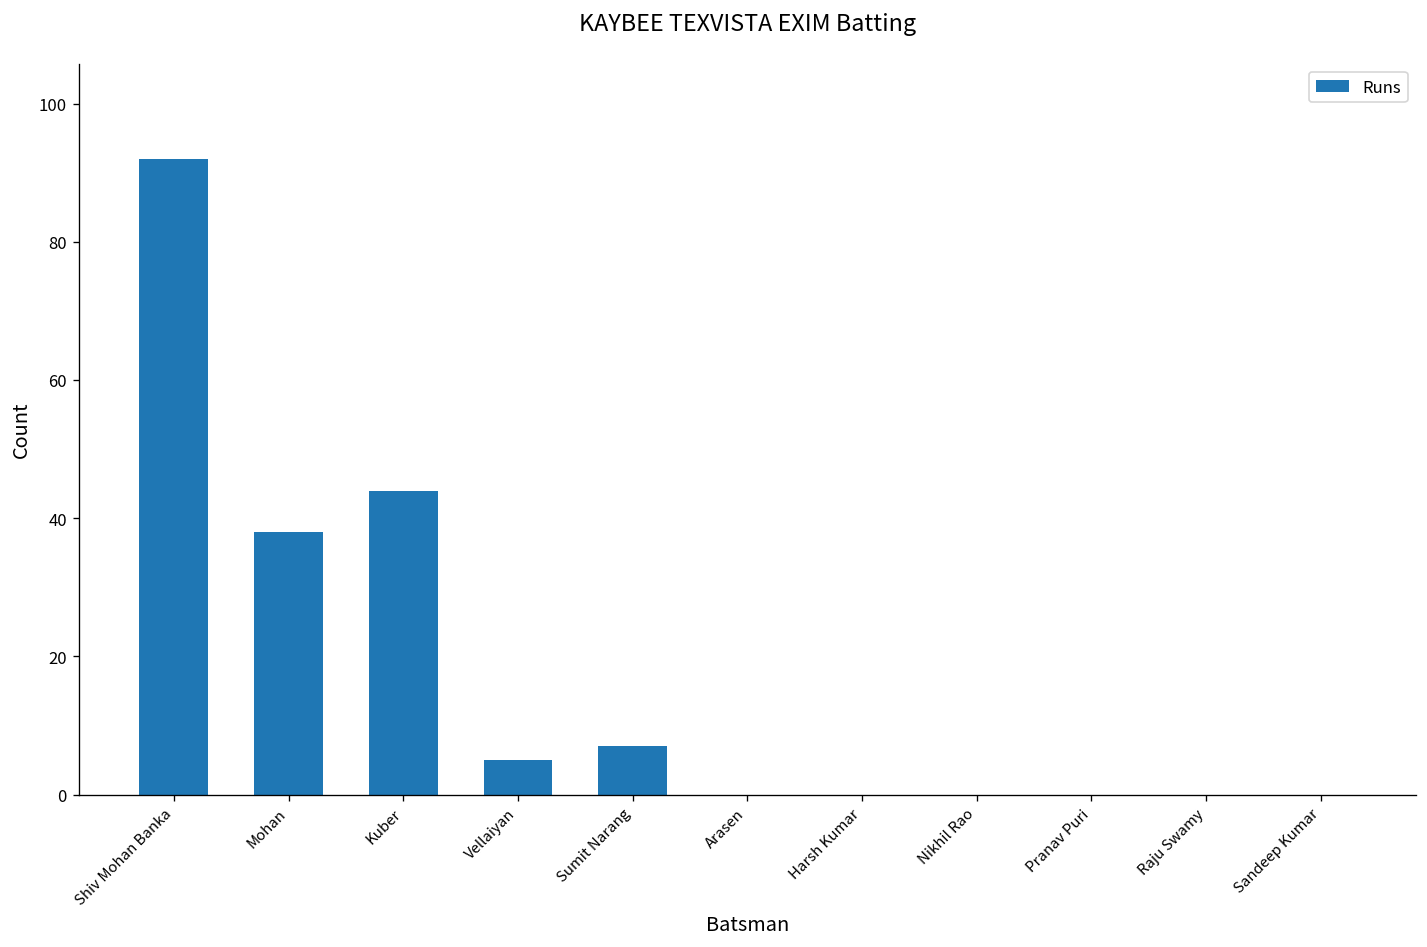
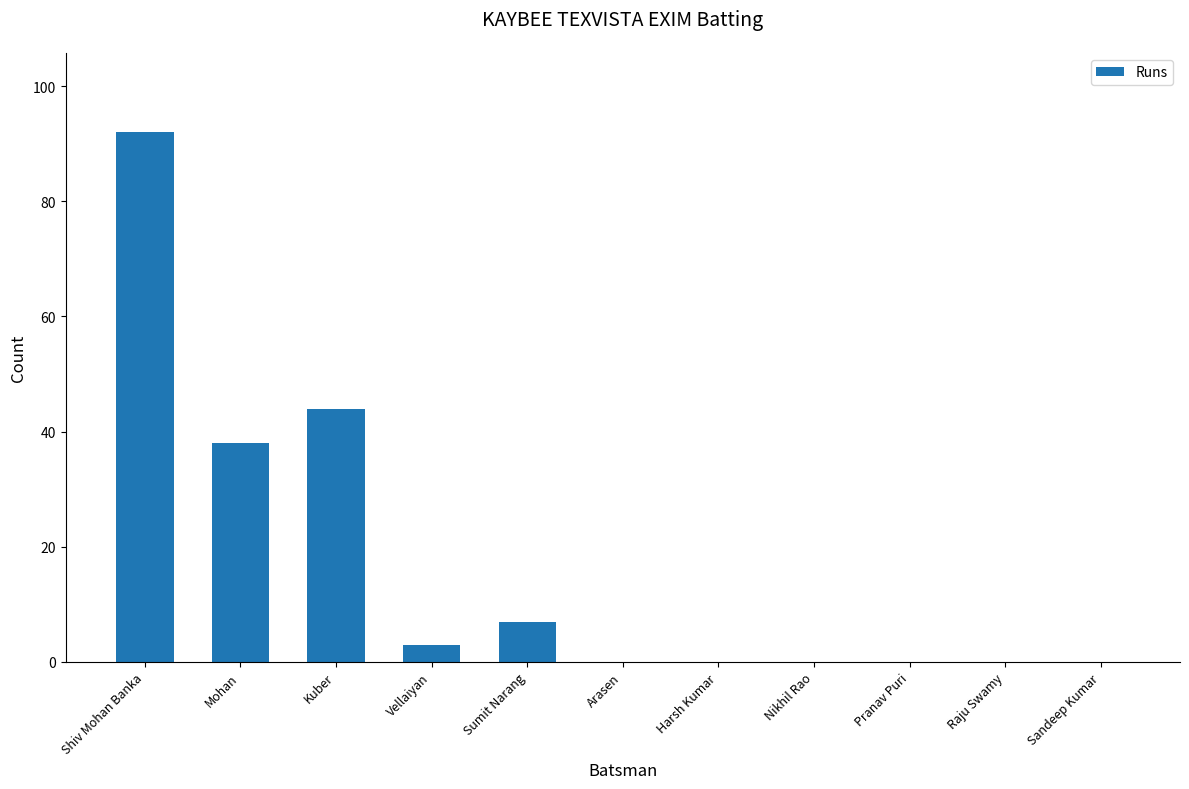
  {
    "Shiv Mohan Banka": 92,
    "Mohan": 38,
    "Kuber": 44,
-   "Vellaiyan": 5,
+   "Vellaiyan": 3,
    "Sumit Narang": 7,
    "Arasen": 0,
    "Harsh Kumar": 0,
    "Nikhil Rao": 0,
    "Pranav Puri": 0,
    "Raju Swamy": 0,
    "Sandeep Kumar": 0
  }
